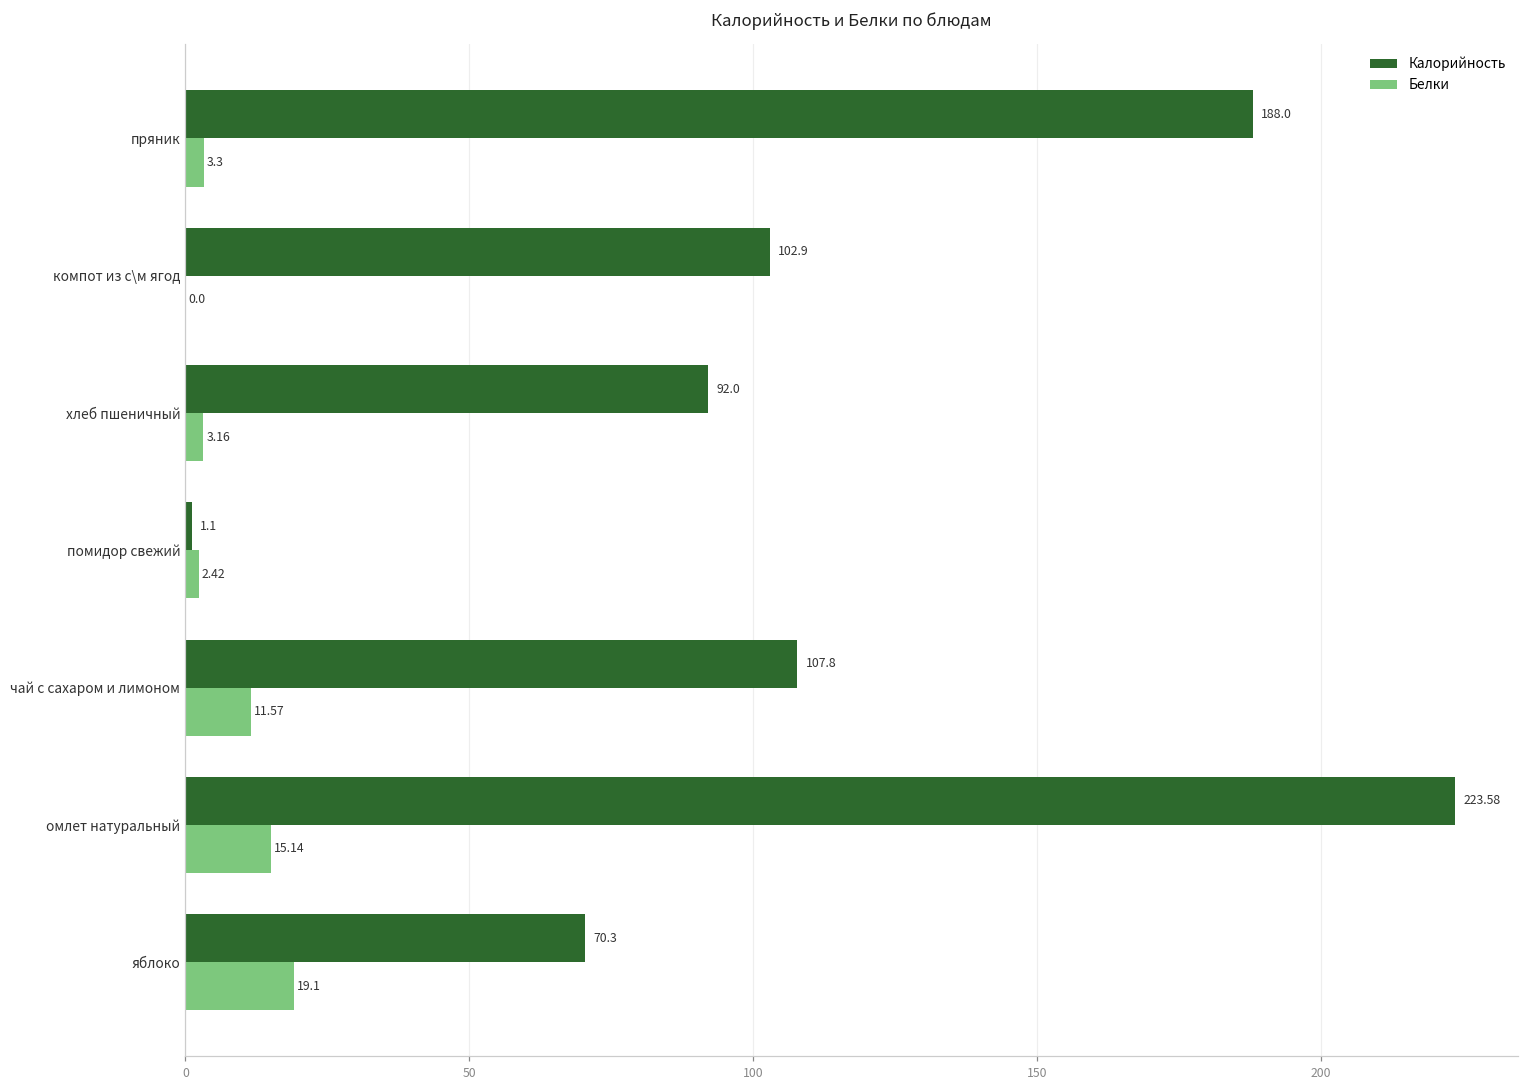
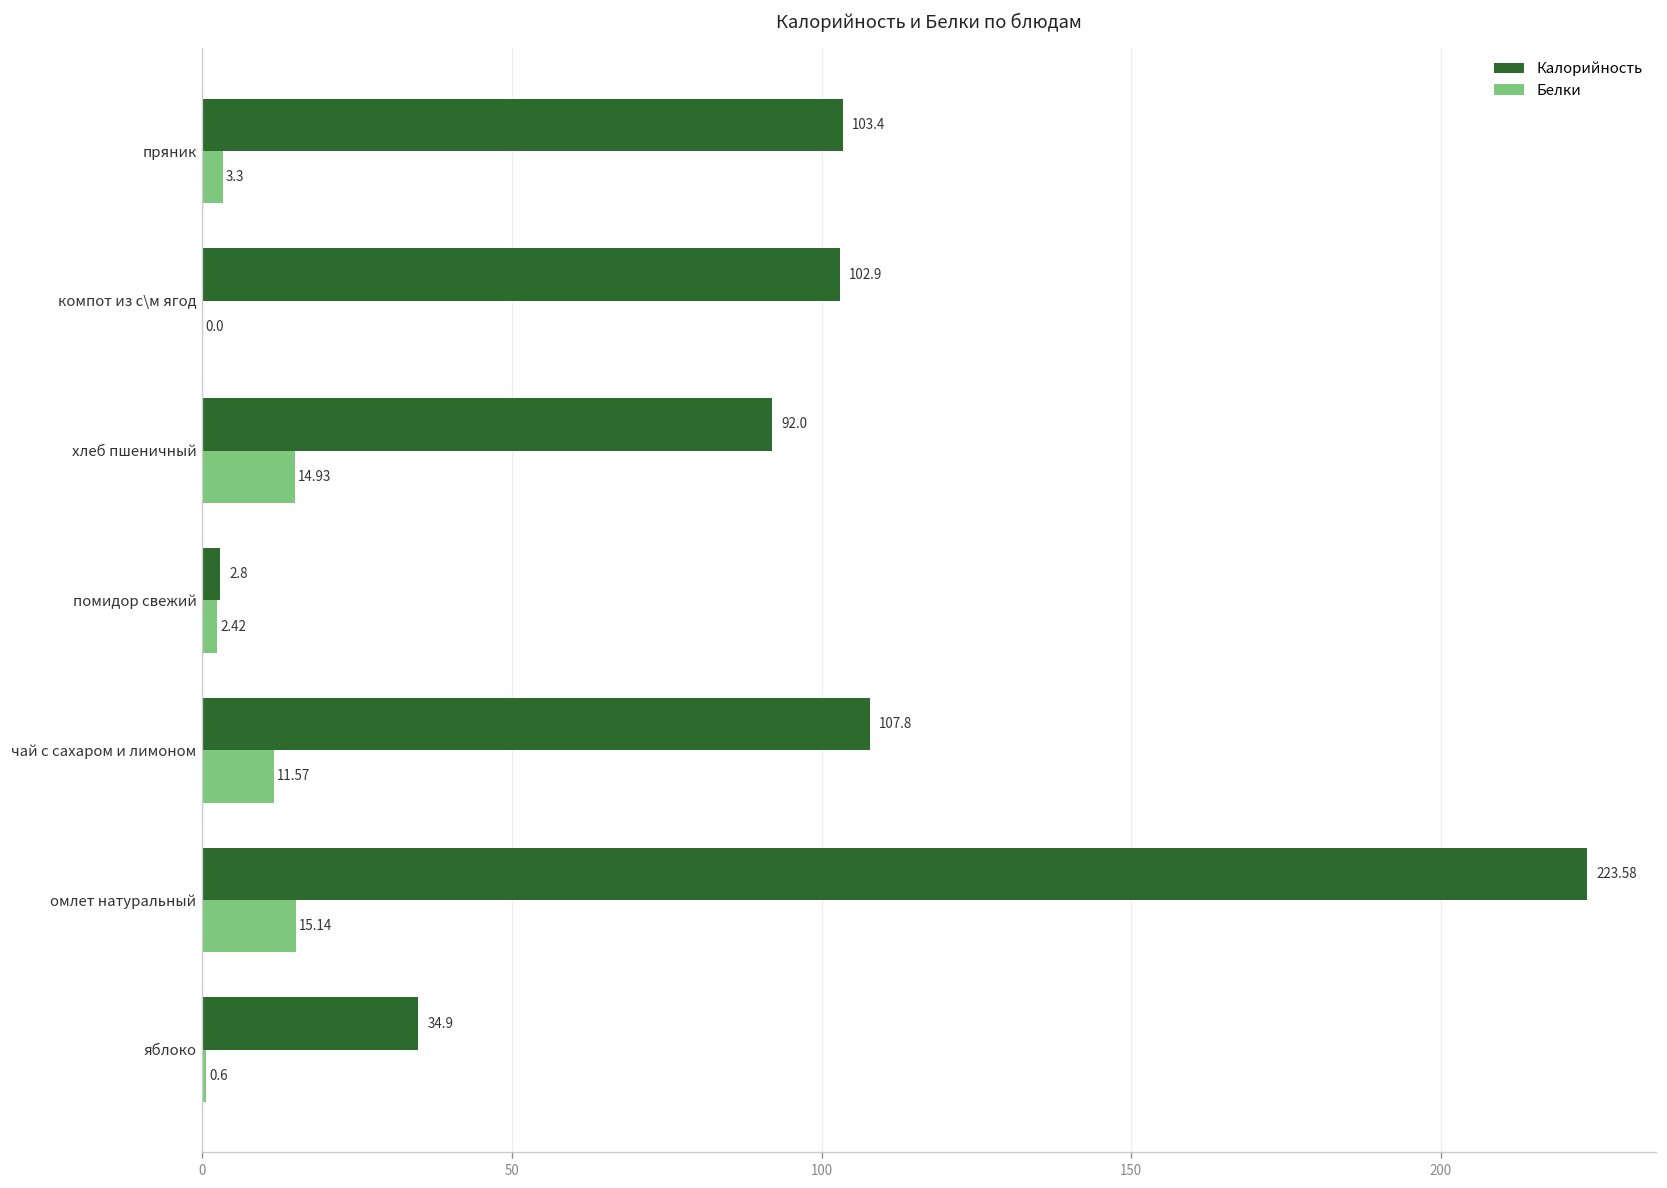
  {
    "Калорийность": {
-     "пряник": 188.0,
+     "пряник": 103.4,
      "компот из с\\м ягод": 102.9,
      "хлеб пшеничный": 92.0,
-     "помидор свежий": 1.1,
+     "помидор свежий": 2.8,
      "чай с сахаром и лимоном": 107.8,
      "омлет натуральный": 223.58,
-     "яблоко": 70.3
+     "яблоко": 34.9
    },
    "Белки": {
      "пряник": 3.3,
      "компот из с\\м ягод": 0.0,
-     "хлеб пшеничный": 3.16,
+     "хлеб пшеничный": 14.93,
      "помидор свежий": 2.42,
      "чай с сахаром и лимоном": 11.57,
      "омлет натуральный": 15.14,
-     "яблоко": 19.1
+     "яблоко": 0.6
    }
  }
